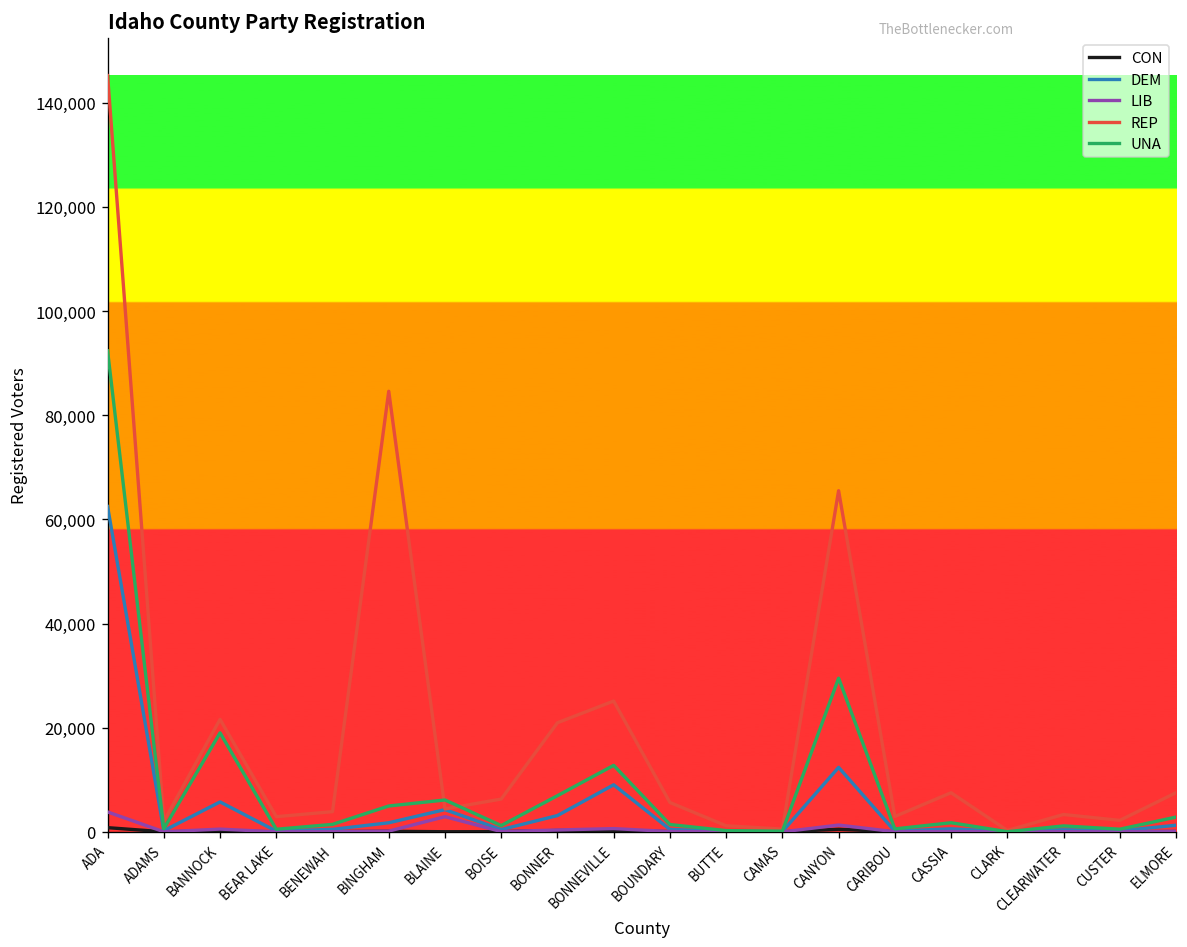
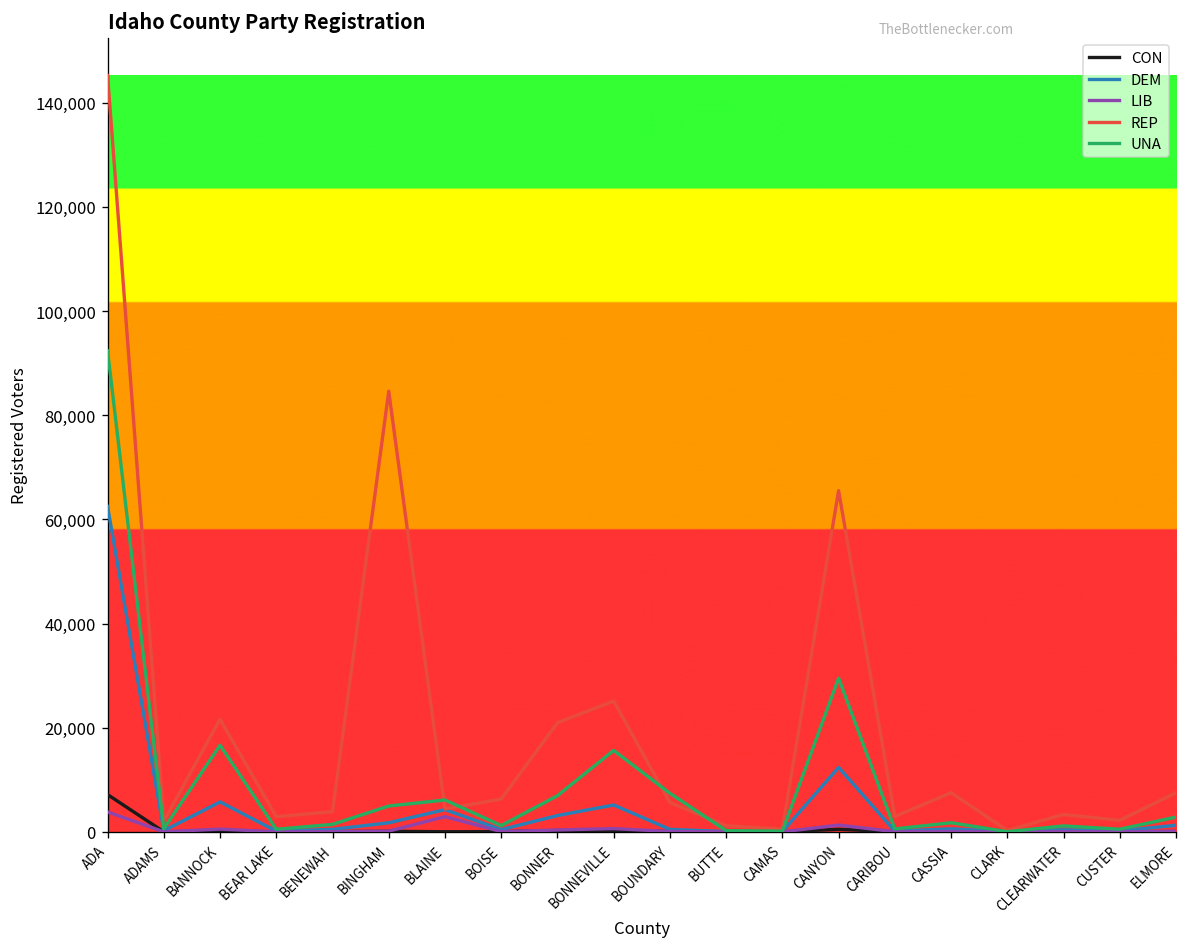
  {
    "CON": {
-     "ADA": "1,000",
+     "ADA": "7,000",
      "BLAINE": "0",
      "CANYON": "1,000"
    },
    "DEM": {
      "ADA": "62,000",
      "BANNOCK": "6,000",
      "BINGHAM": "2,000",
      "BONNER": "3,000",
-     "BONNEVILLE": "9,000",
+     "BONNEVILLE": "5,000",
      "CANYON": "12,000",
      "ELMORE": "1,000"
    },
    "LIB": {
      "ADA": "4,000",
      "BLAINE": "3,000",
      "CANYON": "1,000"
    },
    "REP": {
      "ADA": "145,000",
      "ADAMS": "2,000",
      "BANNOCK": "22,000",
      "BEAR LAKE": "3,000",
      "BENEWAH": "4,000",
      "BINGHAM": "85,000",
      "BOISE": "6,000",
      "BONNER": "21,000",
      "BONNEVILLE": "25,000",
      "BOUNDARY": "6,000",
      "BUTTE": "1,000",
      "CANYON": "66,000",
      "CARIBOU": "3,000",
      "CASSIA": "8,000",
      "CLEARWATER": "3,000",
      "CUSTER": "2,000",
      "ELMORE": "8,000"
    },
    "UNA": {
      "ADA": "92,000",
-     "BANNOCK": "19,000",
+     "BANNOCK": "17,000",
      "BENEWAH": "1,000",
      "BINGHAM": "5,000",
      "BLAINE": "6,000",
      "BOISE": "1,000",
      "BONNER": "7,000",
-     "BONNEVILLE": "13,000",
-     "BOUNDARY": "1,000",
+     "BONNEVILLE": "16,000",
+     "BOUNDARY": "7,000",
      "CANYON": "30,000",
      "CASSIA": "2,000",
      "CLEARWATER": "1,000",
      "ELMORE": "3,000"
    }
  }
